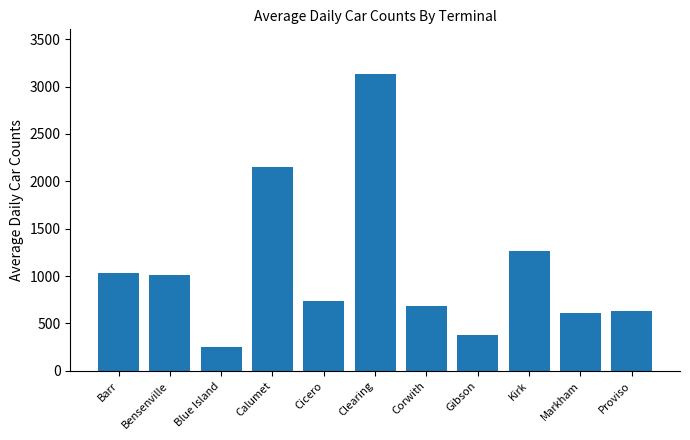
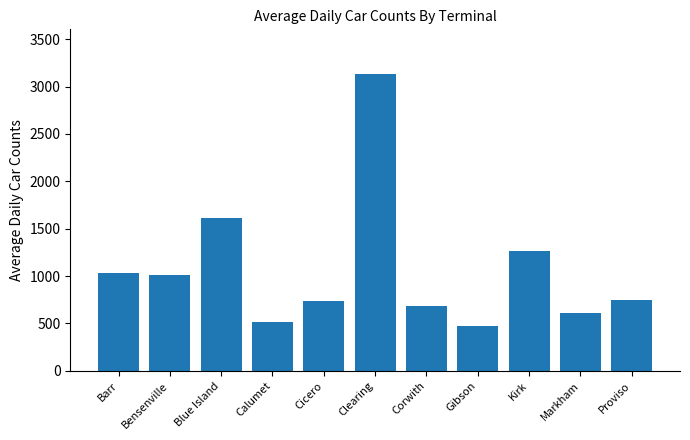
  {
    "Barr": 1000,
    "Bensenville": 1000,
-   "Blue Island": 300,
-   "Calumet": 2200,
+   "Blue Island": 1600,
+   "Calumet": 500,
    "Cicero": 700,
    "Clearing": 3100,
    "Corwith": 700,
-   "Gibson": 400,
+   "Gibson": 500,
    "Kirk": 1300,
    "Markham": 600,
-   "Proviso": 600
+   "Proviso": 800
  }
